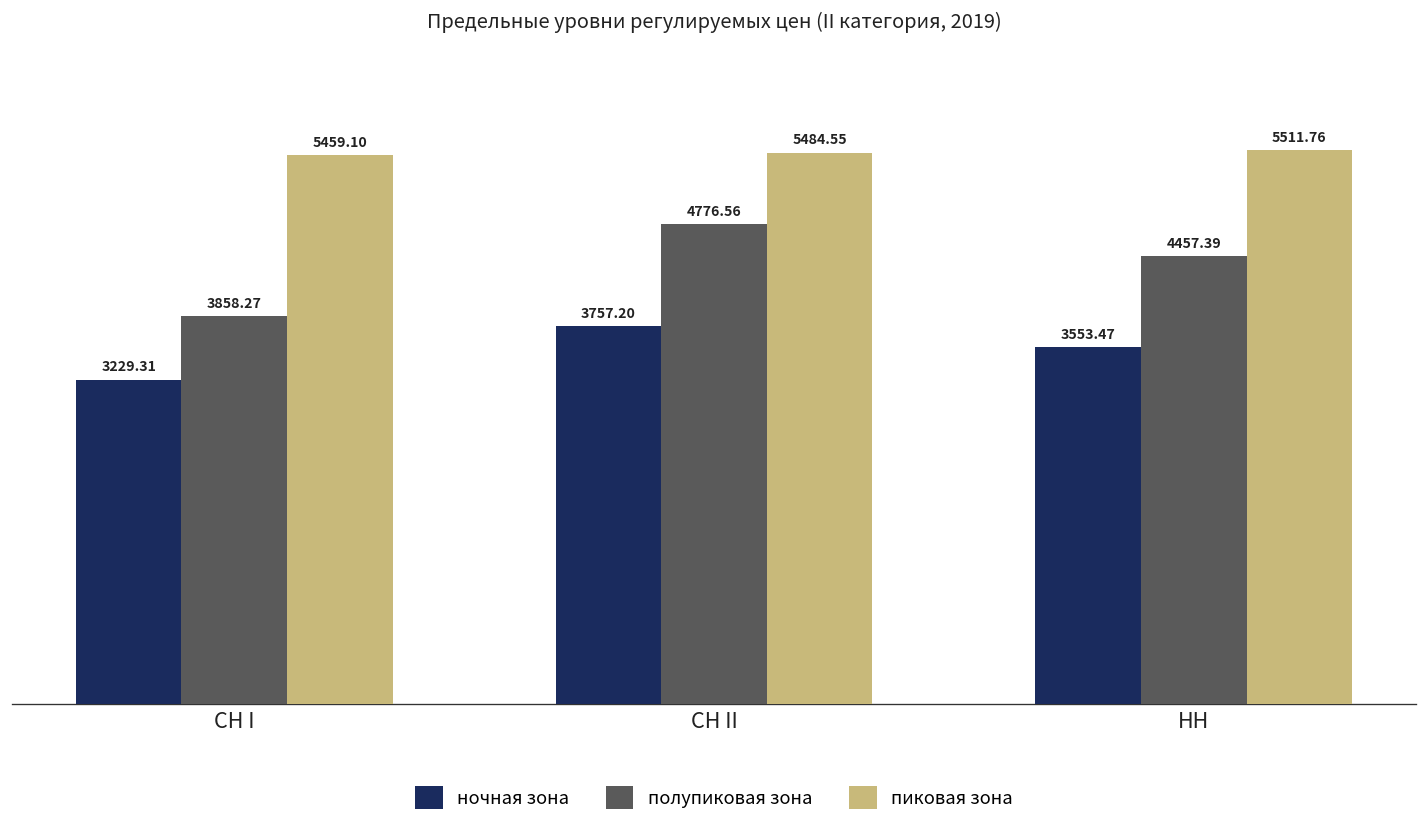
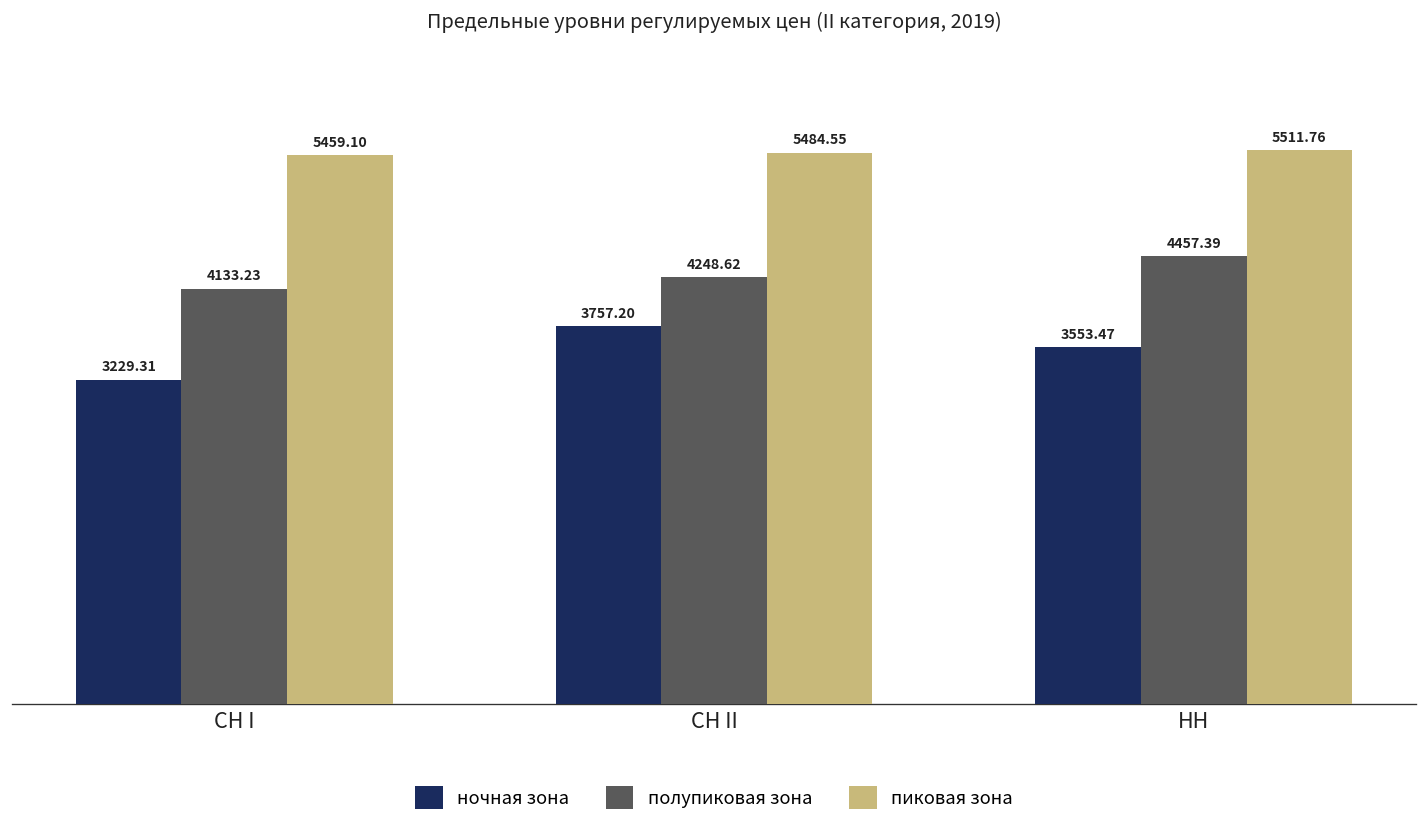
  {
    "ночная зона": {
      "СН I": 3229.31,
      "СН II": 3757.20,
      "НН": 3553.47
    },
    "полупиковая зона": {
-     "СН I": 3858.27,
-     "СН II": 4776.56,
+     "СН I": 4133.23,
+     "СН II": 4248.62,
      "НН": 4457.39
    },
    "пиковая зона": {
      "СН I": 5459.10,
      "СН II": 5484.55,
      "НН": 5511.76
    }
  }
